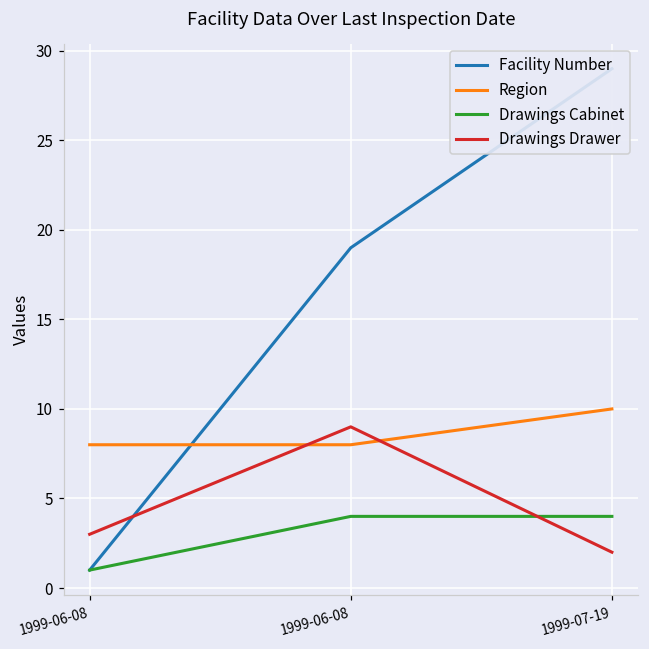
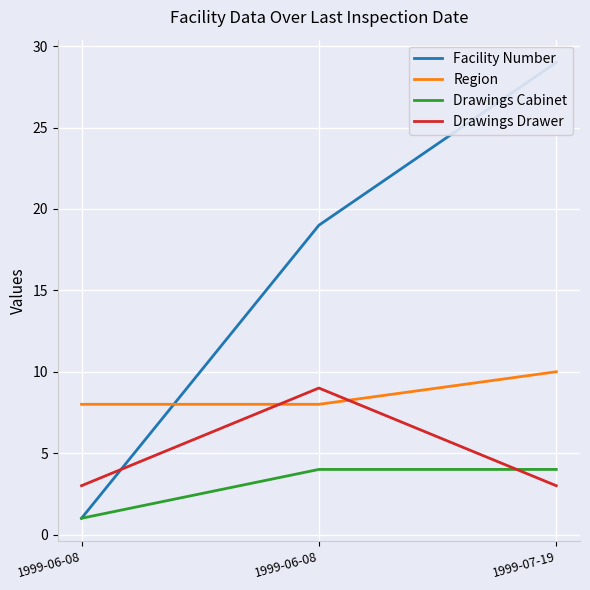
  {
    "Region": {
      "1999-07-19": 10
    },
    "Drawings Cabinet": {
      "1999-07-19": 4
    },
    "Drawings Drawer": {
-     "1999-07-19": 2
+     "1999-07-19": 3
    }
  }
